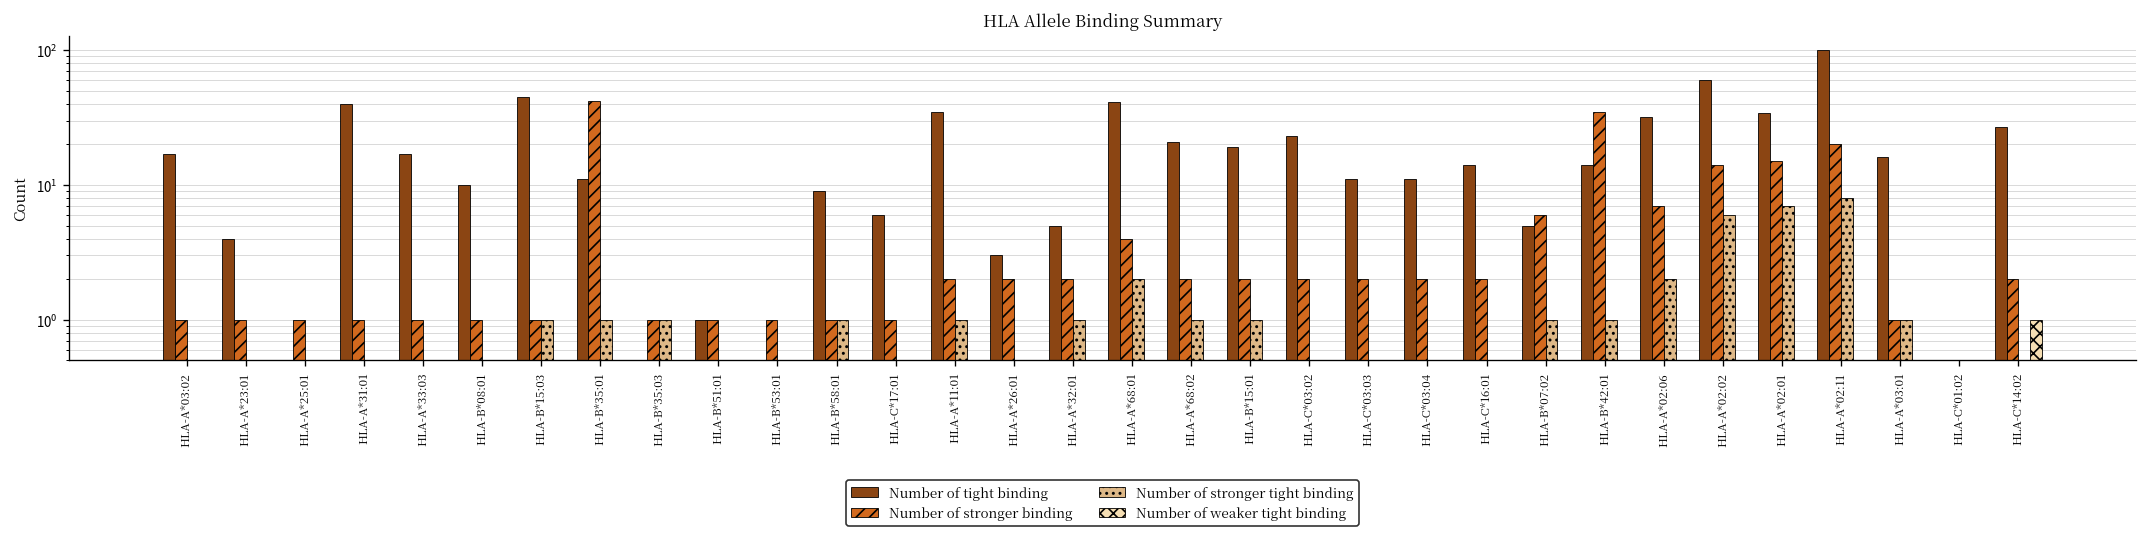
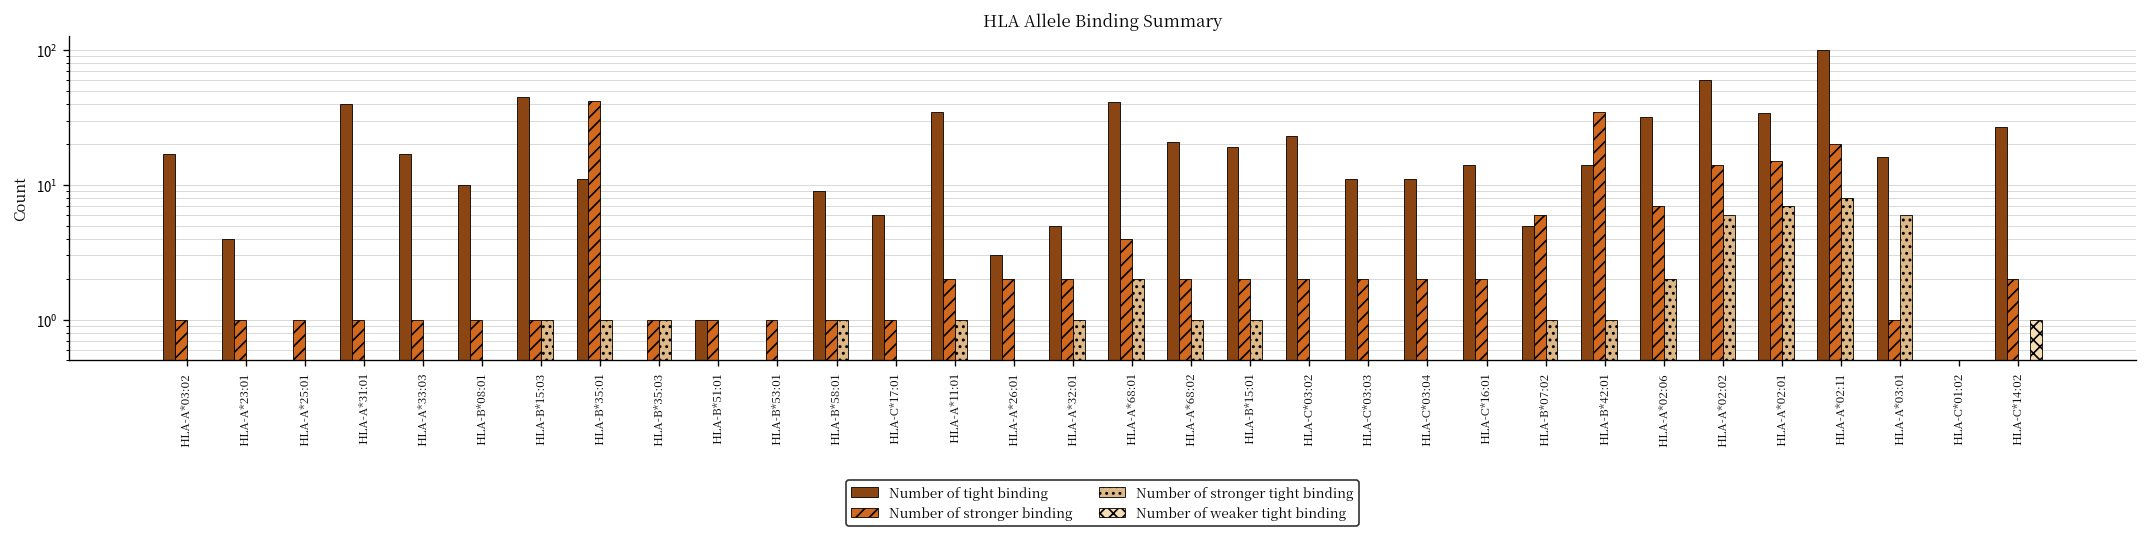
  {
    "Number of tight binding": {
      "HLA-A*03:02": 17,
      "HLA-A*23:01": 4,
      "HLA-A*31:01": 40,
      "HLA-A*33:03": 17,
      "HLA-B*08:01": 10,
      "HLA-B*15:03": 45,
      "HLA-B*35:01": 11,
      "HLA-B*51:01": 1,
      "HLA-B*58:01": 9,
      "HLA-C*17:01": 6,
      "HLA-A*11:01": 35,
      "HLA-A*26:01": 3,
      "HLA-A*32:01": 5,
      "HLA-A*68:01": 41,
      "HLA-A*68:02": 21,
      "HLA-B*15:01": 19,
      "HLA-C*03:02": 23,
      "HLA-C*03:03": 11,
      "HLA-C*03:04": 11,
      "HLA-C*16:01": 14,
      "HLA-B*07:02": 5,
      "HLA-B*42:01": 14,
      "HLA-A*02:06": 32,
      "HLA-A*02:02": 60,
      "HLA-A*02:01": 34,
      "HLA-A*02:11": 100,
      "HLA-A*03:01": 16,
      "HLA-C*14:02": 27
    },
    "Number of stronger binding": {
      "HLA-A*03:02": 1,
      "HLA-A*23:01": 1,
      "HLA-A*25:01": 1,
      "HLA-A*31:01": 1,
      "HLA-A*33:03": 1,
      "HLA-B*08:01": 1,
      "HLA-B*15:03": 1,
      "HLA-B*35:01": 42,
      "HLA-B*35:03": 1,
      "HLA-B*51:01": 1,
      "HLA-B*53:01": 1,
      "HLA-B*58:01": 1,
      "HLA-C*17:01": 1,
      "HLA-A*11:01": 2,
      "HLA-A*26:01": 2,
      "HLA-A*32:01": 2,
      "HLA-A*68:01": 4,
      "HLA-A*68:02": 2,
      "HLA-B*15:01": 2,
      "HLA-C*03:02": 2,
      "HLA-C*03:03": 2,
      "HLA-C*03:04": 2,
      "HLA-C*16:01": 2,
      "HLA-B*07:02": 6,
      "HLA-B*42:01": 35,
      "HLA-A*02:06": 7,
      "HLA-A*02:02": 14,
      "HLA-A*02:01": 15,
      "HLA-A*02:11": 20,
      "HLA-A*03:01": 1,
      "HLA-C*14:02": 2
    },
    "Number of stronger tight binding": {
      "HLA-B*15:03": 1,
      "HLA-B*35:01": 1,
      "HLA-B*35:03": 1,
      "HLA-B*58:01": 1,
      "HLA-A*11:01": 1,
      "HLA-A*32:01": 1,
      "HLA-A*68:01": 2,
      "HLA-A*68:02": 1,
      "HLA-B*15:01": 1,
      "HLA-B*07:02": 1,
      "HLA-B*42:01": 1,
      "HLA-A*02:06": 2,
      "HLA-A*02:02": 6,
      "HLA-A*02:01": 7,
      "HLA-A*02:11": 8,
-     "HLA-A*03:01": 1
+     "HLA-A*03:01": 6
    },
    "Number of weaker tight binding": {
      "HLA-C*14:02": 1
    }
  }
